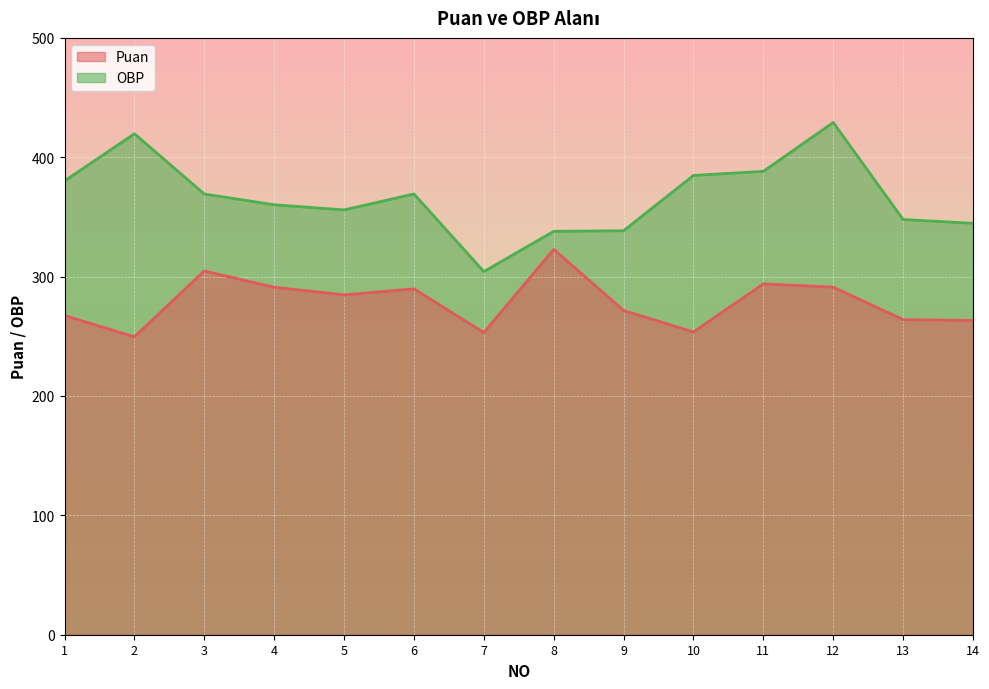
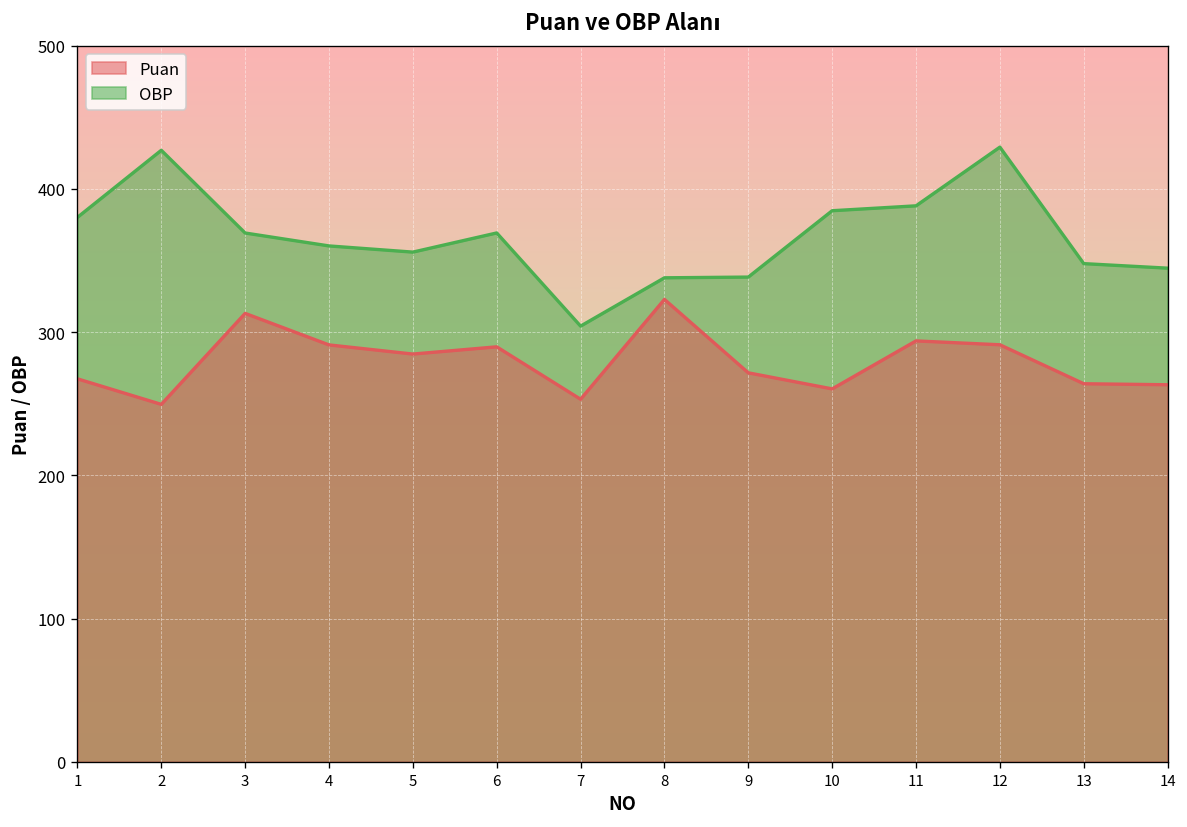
  {
    "OBP": {
      "1": 380,
-     "2": 420,
+     "2": 427,
      "3": 369,
      "4": 360,
      "5": 356,
      "6": 369,
      "7": 304,
      "8": 338,
      "9": 338,
      "10": 385,
      "11": 388,
      "12": 429,
      "13": 348,
      "14": 345
    },
    "Puan": {
      "1": 267,
      "2": 250,
-     "3": 305,
+     "3": 313,
      "4": 291,
      "5": 285,
      "6": 290,
      "7": 253,
      "8": 323,
      "9": 272,
-     "10": 254,
+     "10": 260,
      "11": 294,
      "12": 291,
      "13": 264,
      "14": 263
    }
  }
